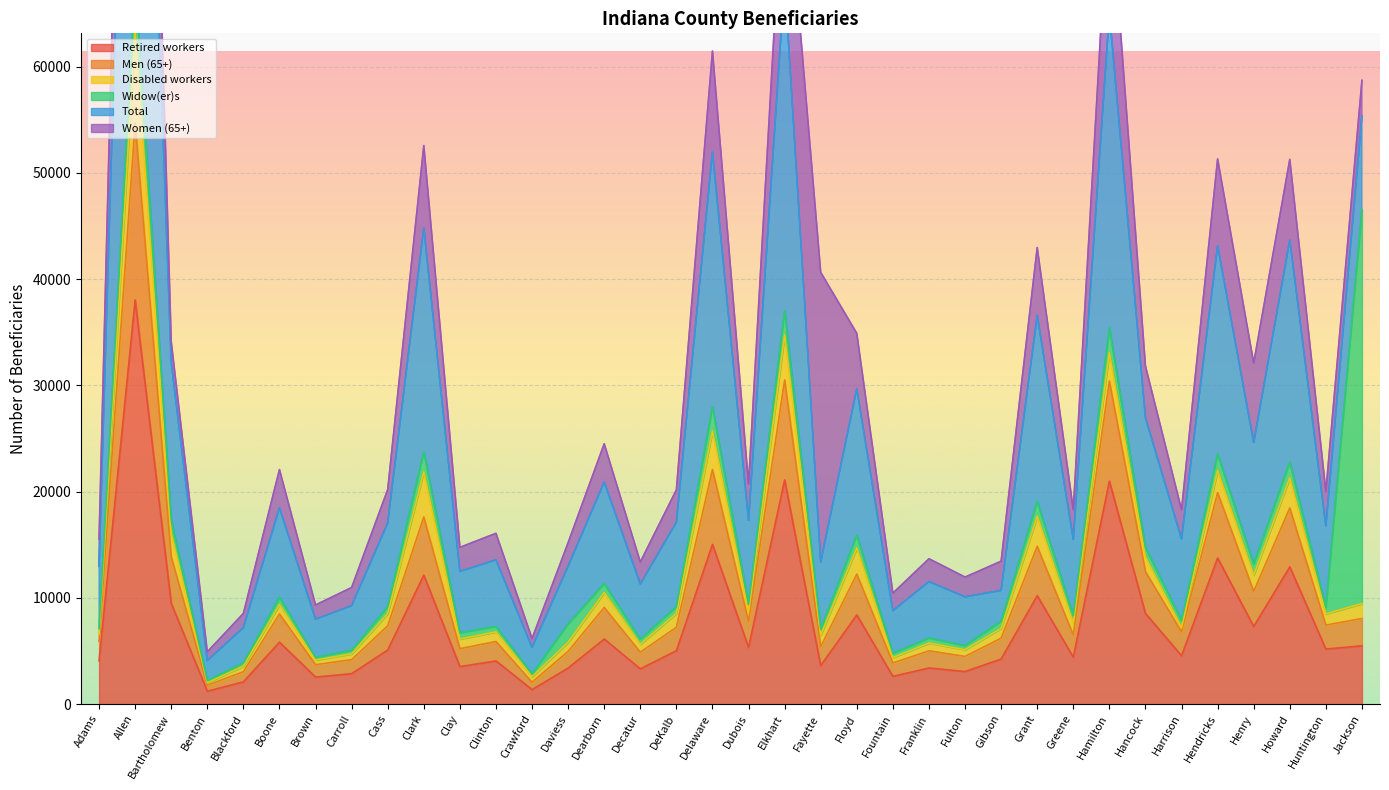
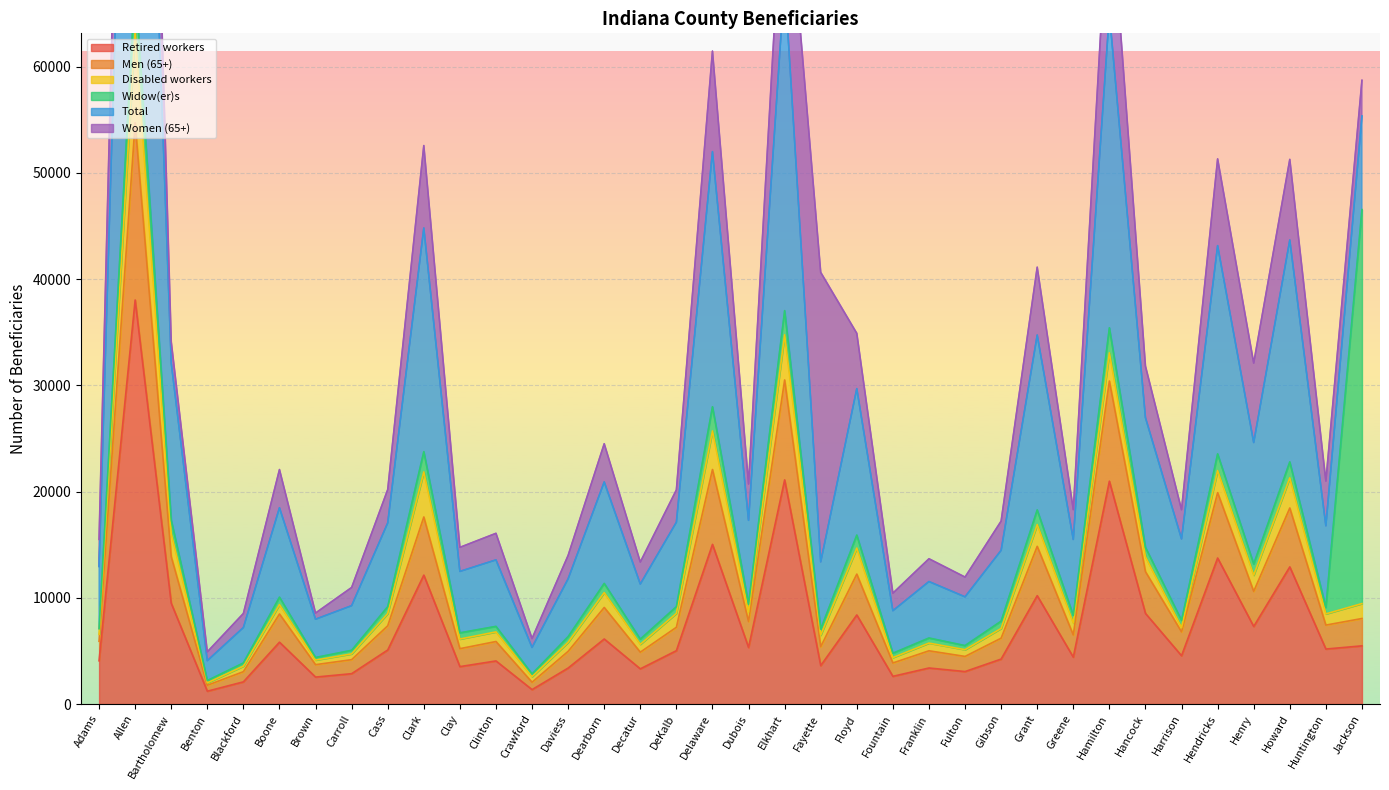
  {
    "Disabled workers": {
      "Adams": 700,
      "Bartholomew": 2200,
      "Blackford": 500,
      "Boone": 900,
      "Brown": 400,
      "Carroll": 500,
      "Cass": 1200,
      "Clark": 4200,
      "Clay": 900,
      "Clinton": 900,
      "Crawford": 500,
      "Daviess": 900,
      "Dearborn": 1400,
      "Decatur": 700,
      "DeKalb": 1300,
      "Delaware": 3600,
      "Dubois": 900,
      "Elkhart": 4300,
      "Fayette": 1100,
      "Floyd": 2500,
      "Fountain": 500,
      "Franklin": 700,
      "Fulton": 600,
      "Gibson": 900,
-     "Grant": 2800,
+     "Grant": 2100,
      "Greene": 1100,
      "Hamilton": 2700,
      "Hancock": 1400,
      "Harrison": 400,
      "Hendricks": 2100,
      "Henry": 1500,
      "Howard": 2800,
      "Huntington": 1100,
      "Jackson": 1400
    },
    "Widow(er)s": {
      "Adams": 500,
      "Bartholomew": 1300,
      "Blackford": 300,
      "Boone": 700,
      "Brown": 200,
      "Carroll": 300,
      "Cass": 700,
      "Clark": 1900,
      "Clay": 600,
      "Clinton": 500,
      "Crawford": 300,
-     "Daviess": 1700,
+     "Daviess": 500,
      "Dearborn": 900,
      "Decatur": 500,
      "DeKalb": 600,
      "Delaware": 2300,
      "Dubois": 800,
      "Elkhart": 2300,
      "Fayette": 600,
      "Floyd": 1200,
      "Fountain": 400,
      "Franklin": 500,
      "Fulton": 400,
      "Gibson": 700,
      "Grant": 1400,
      "Greene": 700,
      "Hamilton": 2400,
      "Hancock": 900,
      "Harrison": 700,
      "Hendricks": 1600,
      "Henry": 1100,
      "Howard": 1500,
      "Huntington": 600,
      "Jackson": 37100
    },
    "Total": {
      "Adams": 5900,
      "Bartholomew": 14800,
      "Benton": 1900,
      "Blackford": 3300,
      "Boone": 8400,
      "Brown": 3600,
      "Carroll": 4200,
      "Cass": 7900,
      "Clark": 21100,
      "Clay": 5800,
      "Clinton": 6300,
      "Crawford": 2500,
      "Daviess": 5500,
      "Dearborn": 9600,
      "Decatur": 5200,
      "DeKalb": 8000,
      "Delaware": 24000,
      "Dubois": 7900,
      "Fayette": 6300,
      "Floyd": 13800,
      "Fountain": 4000,
      "Franklin": 5300,
      "Fulton": 4600,
-     "Gibson": 2900,
-     "Grant": 17500,
+     "Gibson": 6700,
+     "Grant": 16500,
      "Greene": 7200,
      "Hancock": 12200,
      "Harrison": 7700,
      "Hendricks": 19600,
      "Henry": 11400,
      "Howard": 20900,
      "Huntington": 7700,
      "Jackson": 8800
    },
    "Women (65+)": {
      "Adams": 2600,
      "Bartholomew": 2000,
      "Benton": 800,
      "Blackford": 1300,
      "Boone": 3600,
-     "Brown": 1300,
+     "Brown": 600,
      "Carroll": 1700,
      "Cass": 3100,
      "Clark": 7800,
      "Clay": 2300,
      "Clinton": 2500,
      "Crawford": 800,
      "Daviess": 2200,
      "Dearborn": 3600,
      "Decatur": 2100,
      "DeKalb": 3000,
      "Delaware": 9500,
      "Dubois": 3400,
      "Fayette": 27300,
      "Floyd": 5200,
      "Fountain": 1700,
      "Franklin": 2100,
      "Fulton": 1900,
      "Gibson": 2800,
      "Grant": 6400,
      "Greene": 2800,
      "Hancock": 4900,
      "Harrison": 2700,
      "Hendricks": 8200,
      "Henry": 7500,
      "Howard": 7600,
-     "Huntington": 3200,
+     "Huntington": 4200,
      "Jackson": 3400
    }
  }
